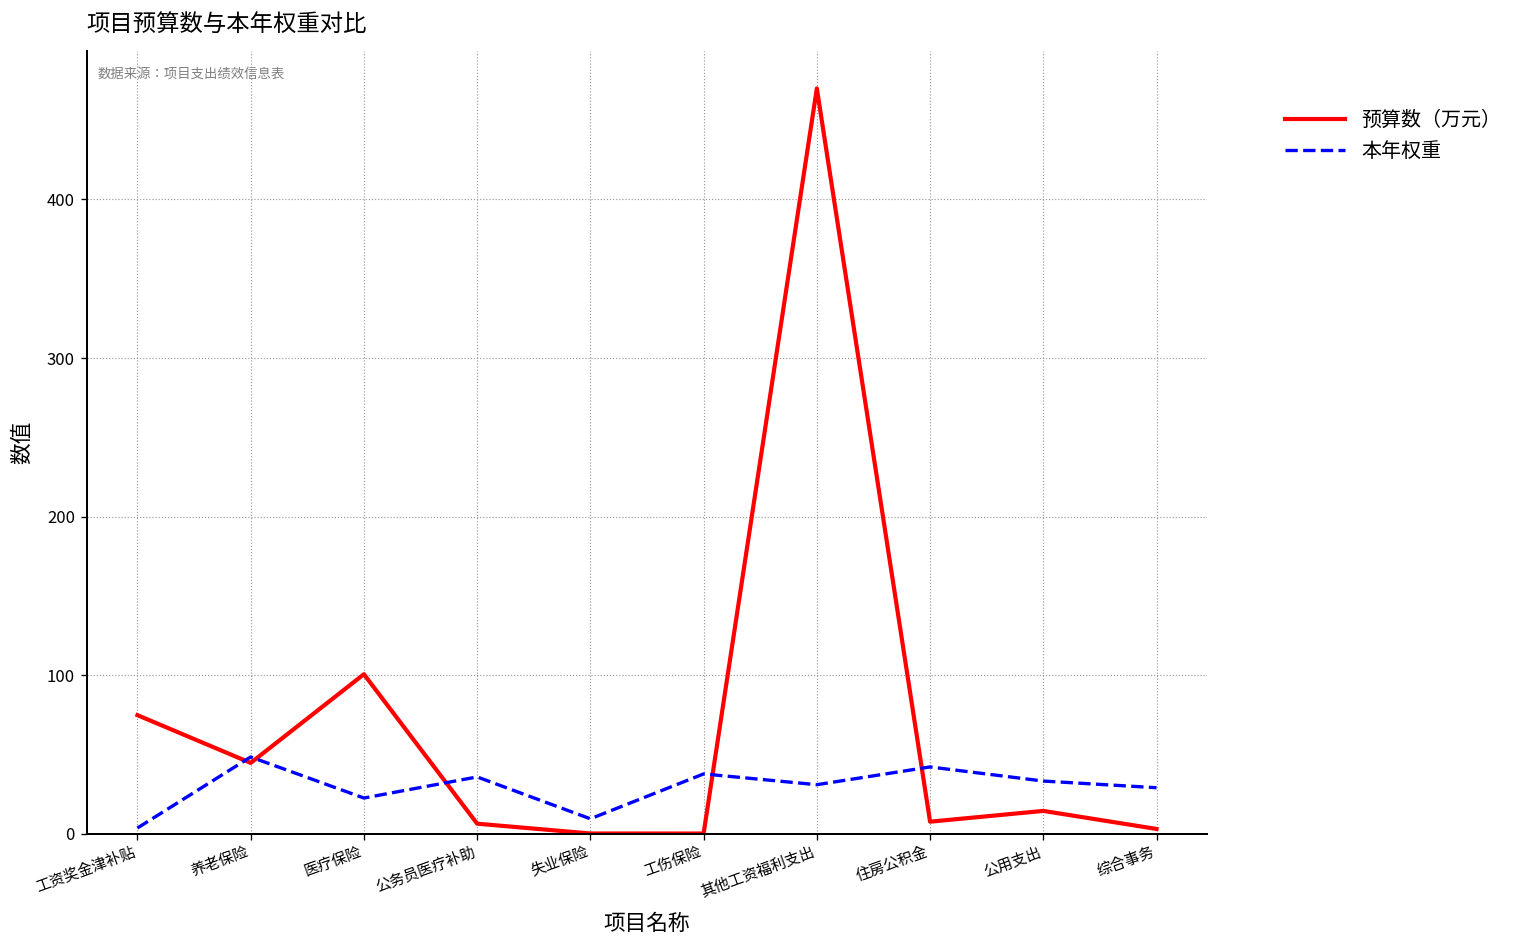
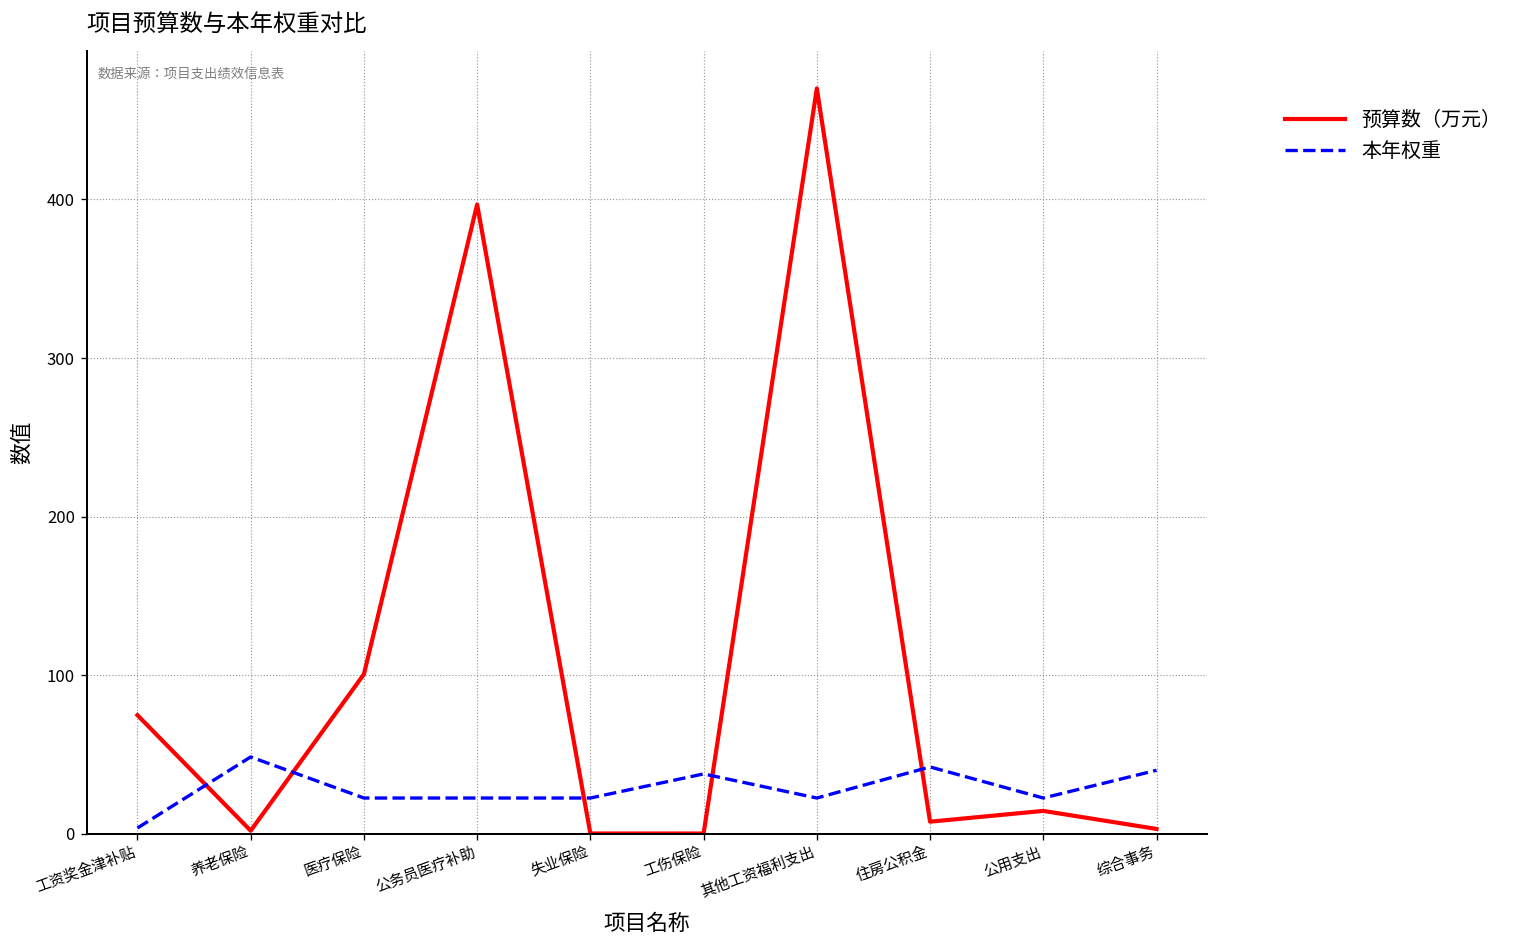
  {
    "预算数（万元）": {
      "工资奖金津补贴": 75,
-     "养老保险": 45,
+     "养老保险": 2,
      "医疗保险": 101,
-     "公务员医疗补助": 6,
+     "公务员医疗补助": 397,
      "失业保险": 0,
      "工伤保险": 0,
      "其他工资福利支出": 470,
      "住房公积金": 8,
      "公用支出": 14,
      "综合事务": 3
    },
    "本年权重": {
      "工资奖金津补贴": 4,
      "养老保险": 48,
      "医疗保险": 23,
-     "公务员医疗补助": 36,
-     "失业保险": 9,
+     "公务员医疗补助": 23,
+     "失业保险": 23,
      "工伤保险": 38,
-     "其他工资福利支出": 31,
+     "其他工资福利支出": 23,
      "住房公积金": 42,
-     "公用支出": 33,
-     "综合事务": 29
+     "公用支出": 23,
+     "综合事务": 40
    }
  }
